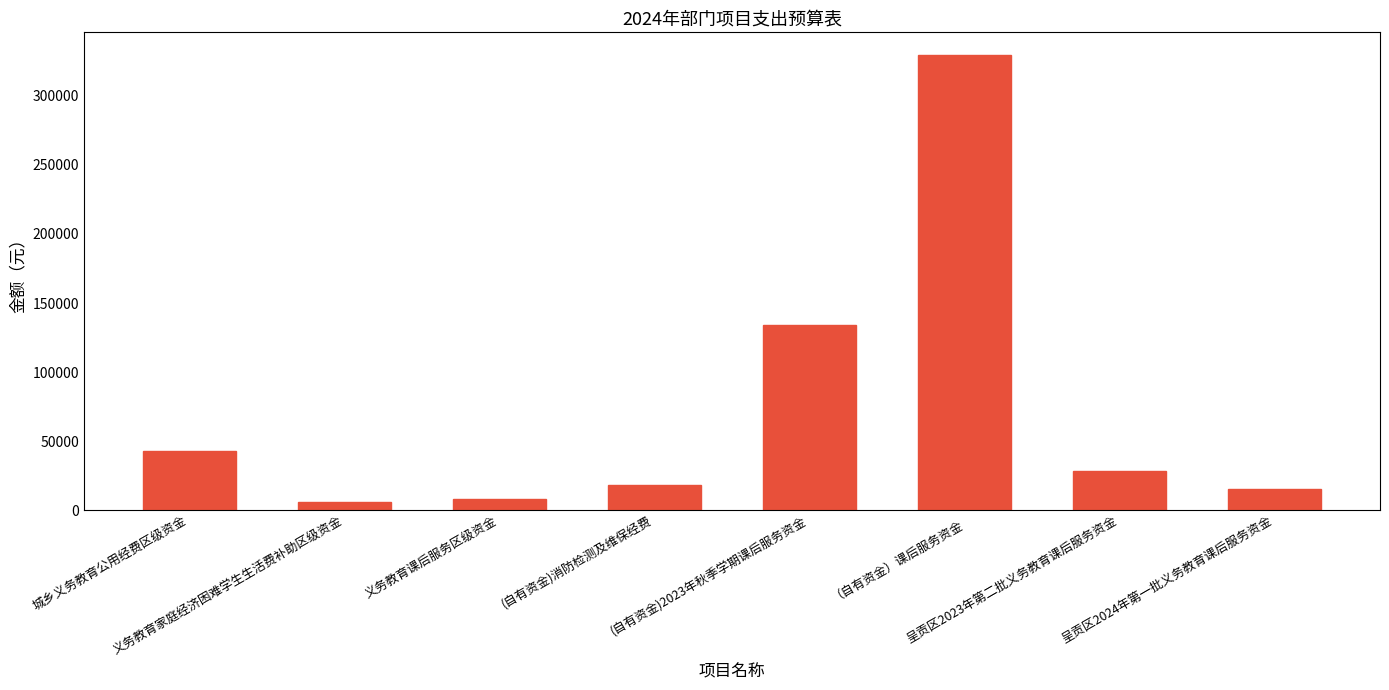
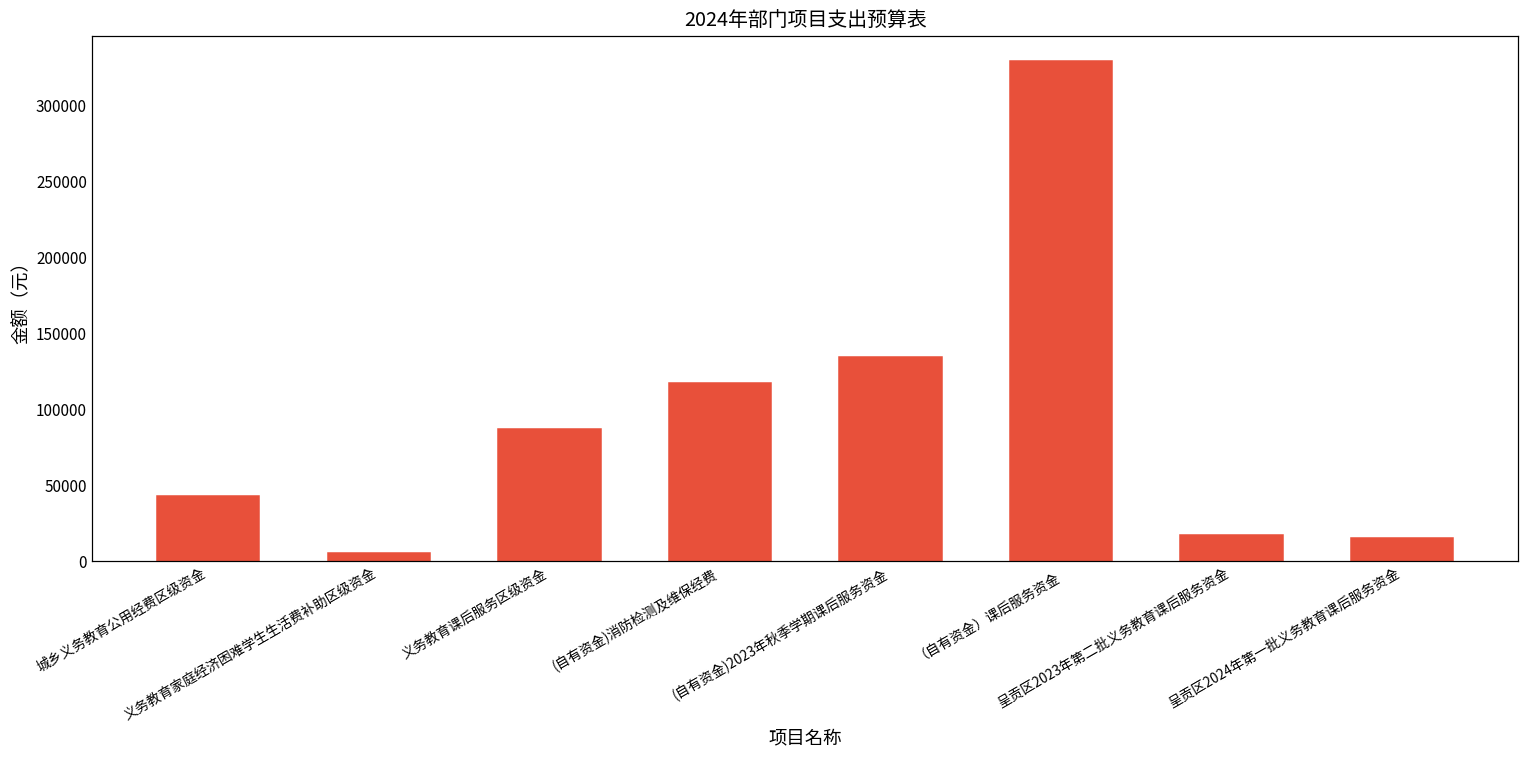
  {
    "城乡义务教育公用经费区级资金": 43000,
    "义务教育家庭经济困难学生生活费补助区级资金": 6000,
-   "义务教育课后服务区级资金": 8000,
-   "(自有资金)消防检测及维保经费": 19000,
+   "义务教育课后服务区级资金": 87000,
+   "(自有资金)消防检测及维保经费": 117000,
    "(自有资金)2023年秋季学期课后服务资金": 134000,
    "（自有资金）课后服务资金": 330000,
-   "呈贡区2023年第二批义务教育课后服务资金": 28000,
+   "呈贡区2023年第二批义务教育课后服务资金": 17000,
    "呈贡区2024年第一批义务教育课后服务资金": 15000
  }
